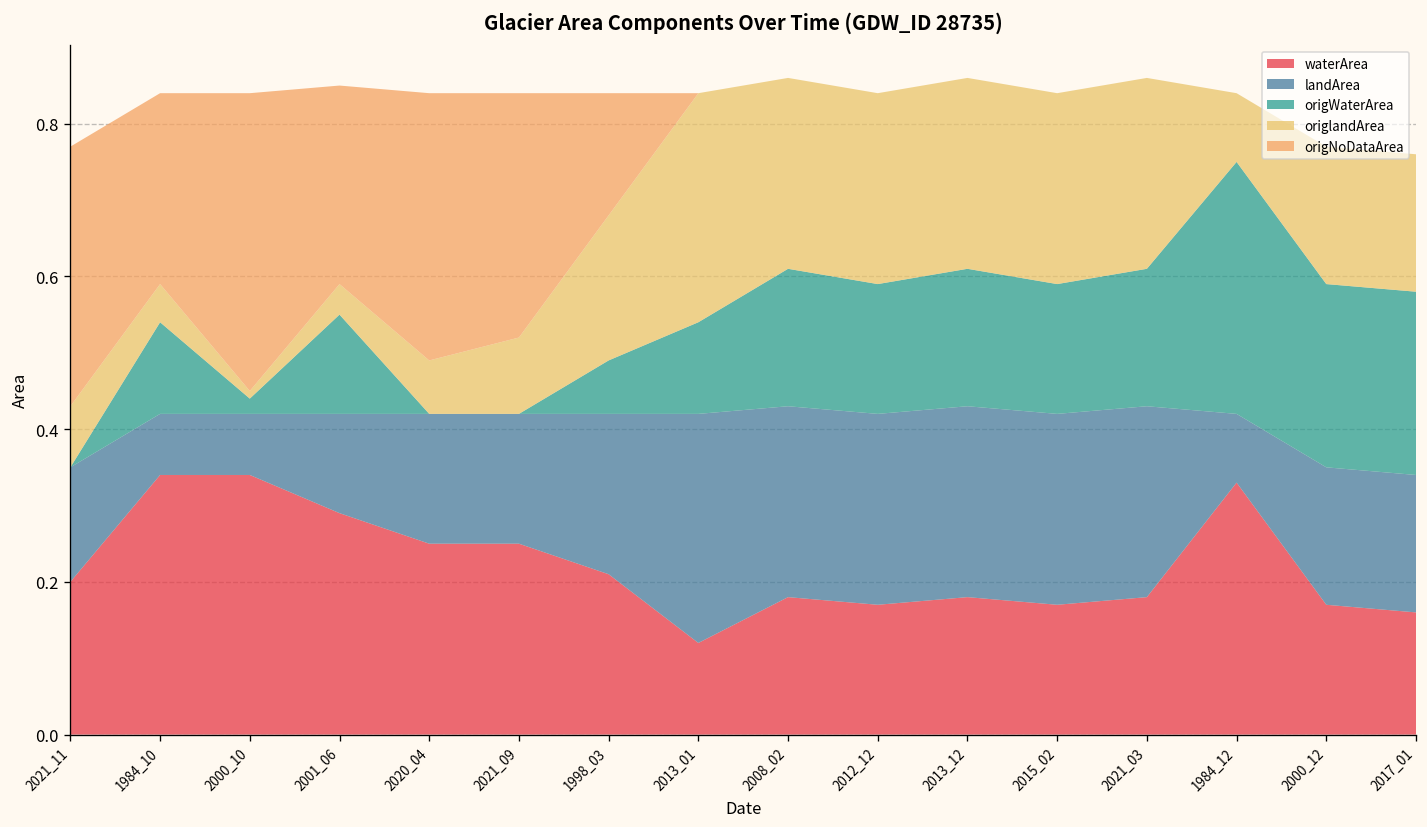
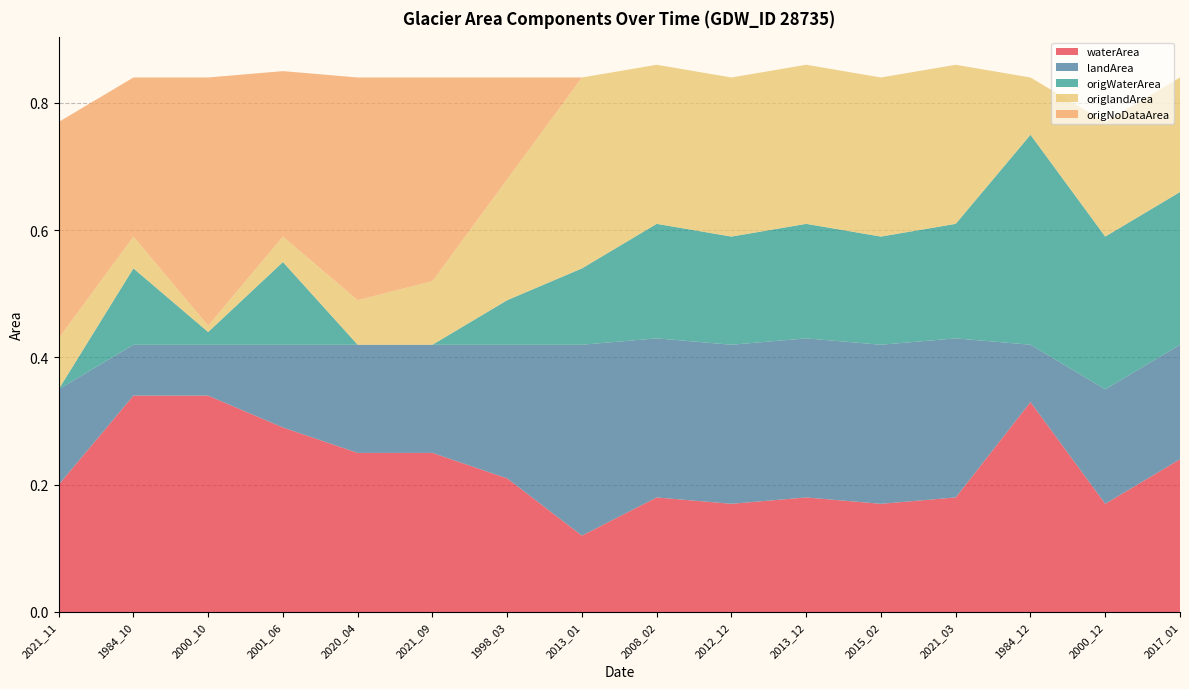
  {
    "waterArea": {
      "2021_11": 0.20,
      "1984_10": 0.34,
      "2000_10": 0.34,
      "2001_06": 0.29,
      "2020_04": 0.25,
      "2021_09": 0.25,
      "1998_03": 0.21,
      "2013_01": 0.12,
      "2008_02": 0.18,
      "2012_12": 0.17,
      "2013_12": 0.18,
      "2015_02": 0.17,
      "2021_03": 0.18,
      "1984_12": 0.33,
      "2000_12": 0.17,
-     "2017_01": 0.16
+     "2017_01": 0.24
    }
  }
